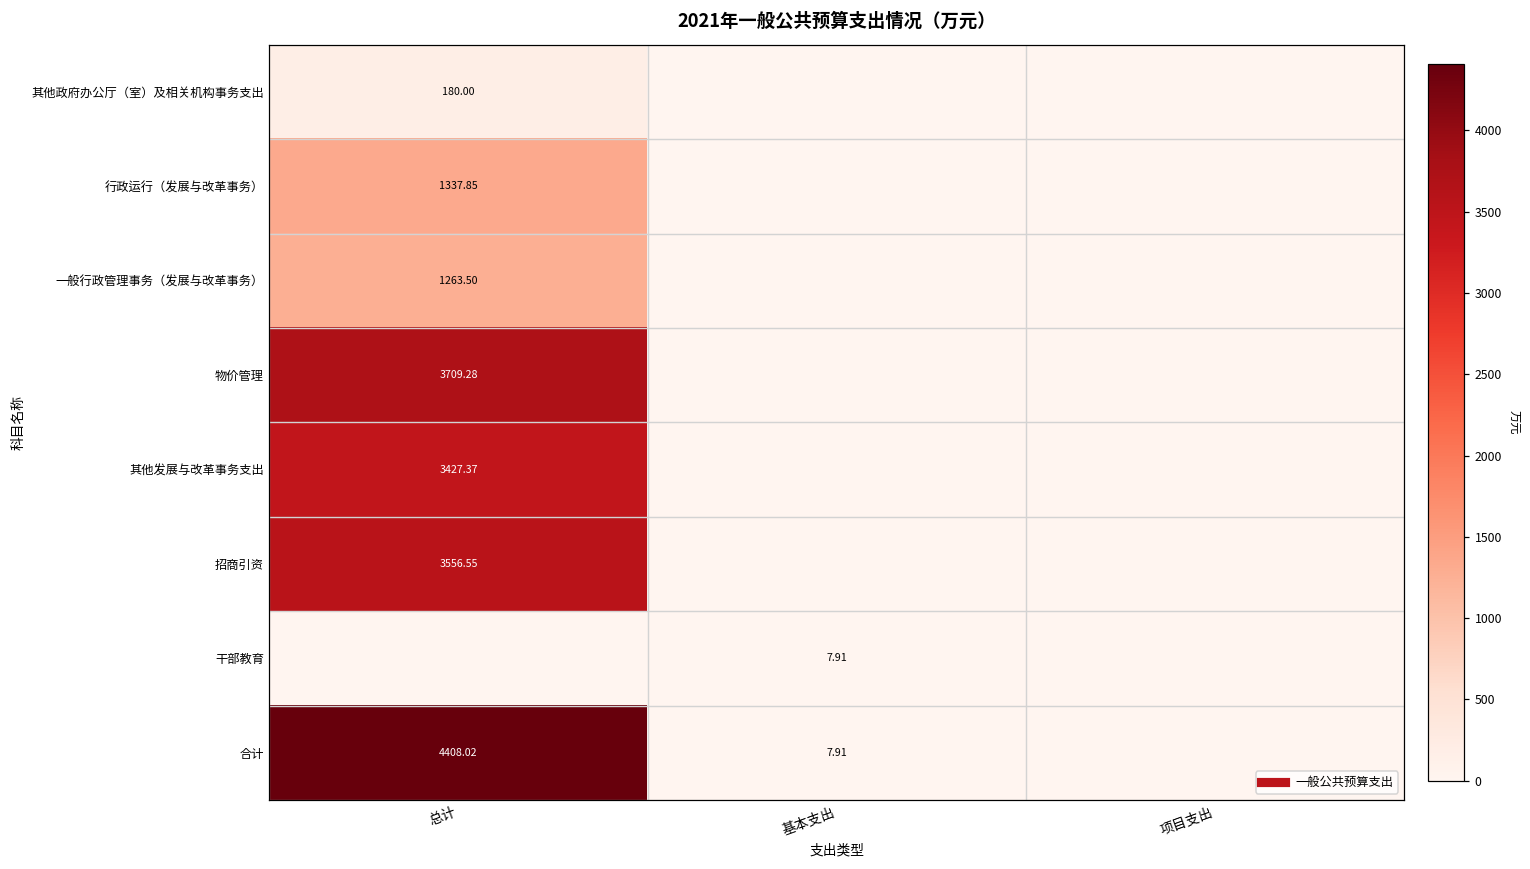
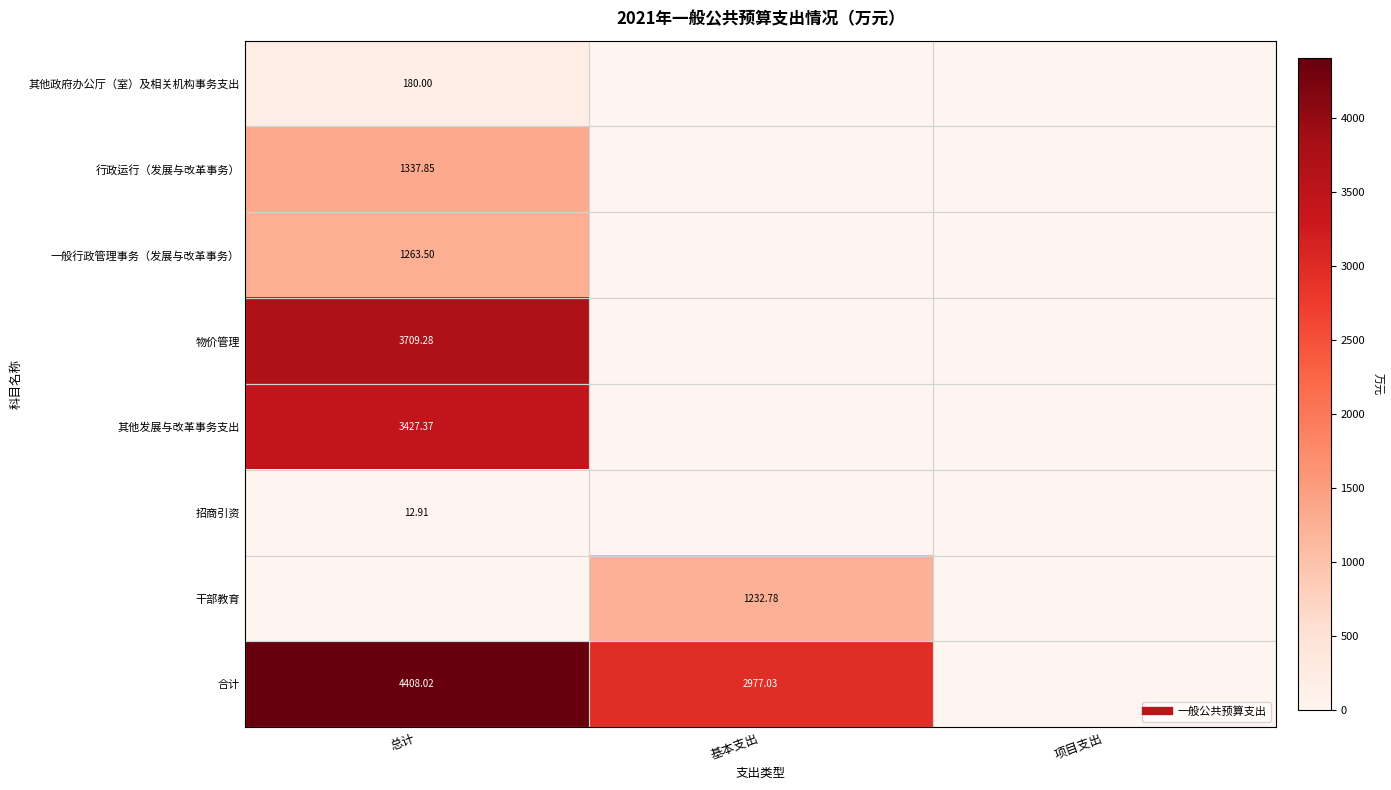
  {
    "其他政府办公厅（室）及相关机构事务支出": {
      "总计": 180.00
    },
    "行政运行（发展与改革事务）": {
      "总计": 1337.85
    },
    "一般行政管理事务（发展与改革事务）": {
      "总计": 1263.50
    },
    "物价管理": {
      "总计": 3709.28
    },
    "其他发展与改革事务支出": {
      "总计": 3427.37
    },
    "招商引资": {
-     "总计": 3556.55
+     "总计": 12.91
    },
    "干部教育": {
-     "基本支出": 7.91
+     "基本支出": 1232.78
    },
    "合计": {
      "总计": 4408.02,
-     "基本支出": 7.91
+     "基本支出": 2977.03
    }
  }
